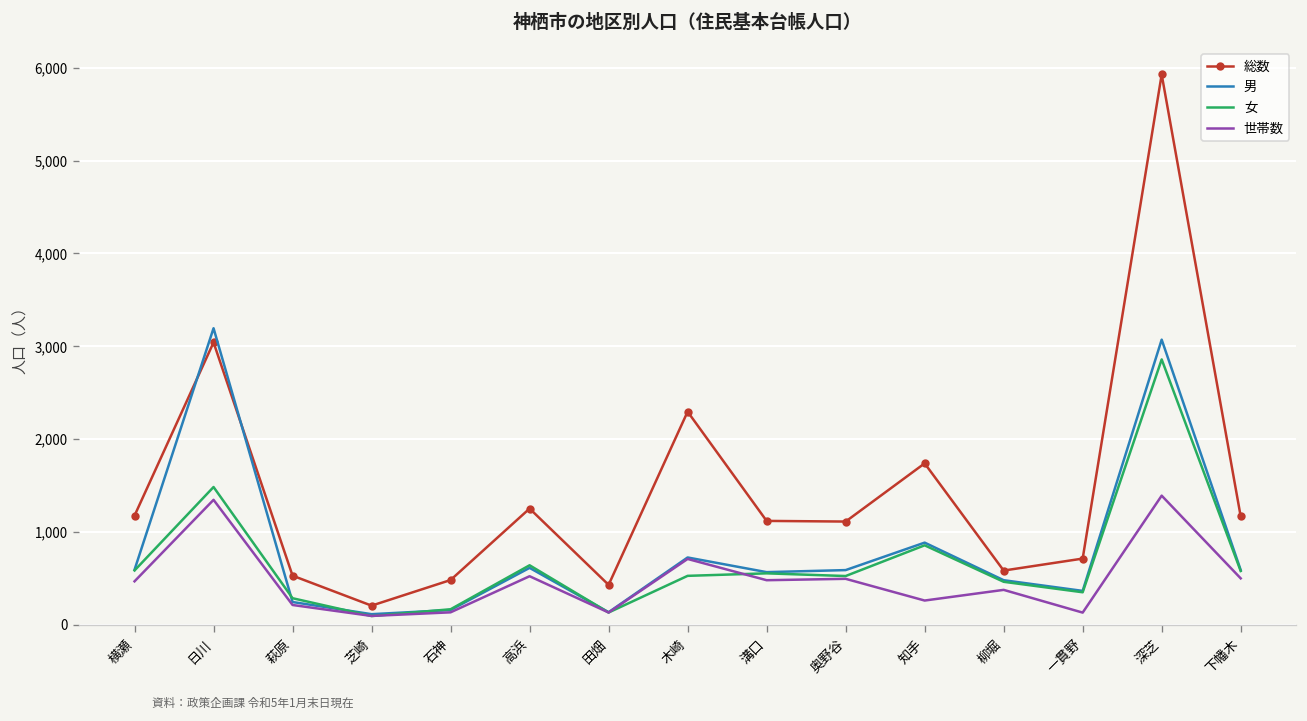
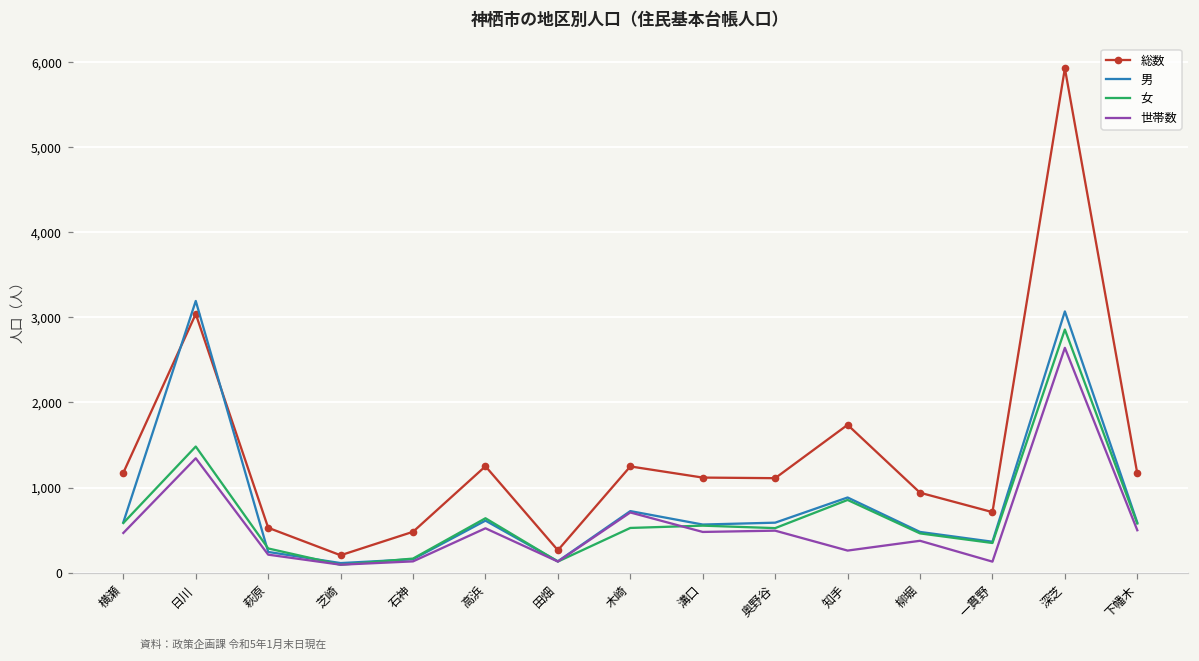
  {
    "総数": {
      "横瀬": "1,200",
      "日川": "3,000",
      "萩原": "500",
      "芝崎": "200",
      "石神": "500",
      "高浜": "1,300",
-     "田畑": "400",
-     "木崎": "2,300",
+     "田畑": "300",
+     "木崎": "1,200",
      "溝口": "1,100",
      "奥野谷": "1,100",
      "知手": "1,700",
-     "柳堀": "600",
+     "柳堀": "900",
      "一貫野": "700",
      "深芝": "5,900",
      "下幡木": "1,200"
    },
    "男": {
      "日川": "3,200",
      "奥野谷": "600",
      "深芝": "3,100"
    },
    "女": {
      "日川": "1,500",
      "萩原": "300",
      "木崎": "500",
      "深芝": "2,900"
    },
    "世帯数": {
      "横瀬": "500",
      "日川": "1,300",
      "高浜": "500",
      "溝口": "500",
      "知手": "300",
      "柳堀": "400",
      "一貫野": "100",
-     "深芝": "1,400",
+     "深芝": "2,600",
      "下幡木": "500"
    }
  }
